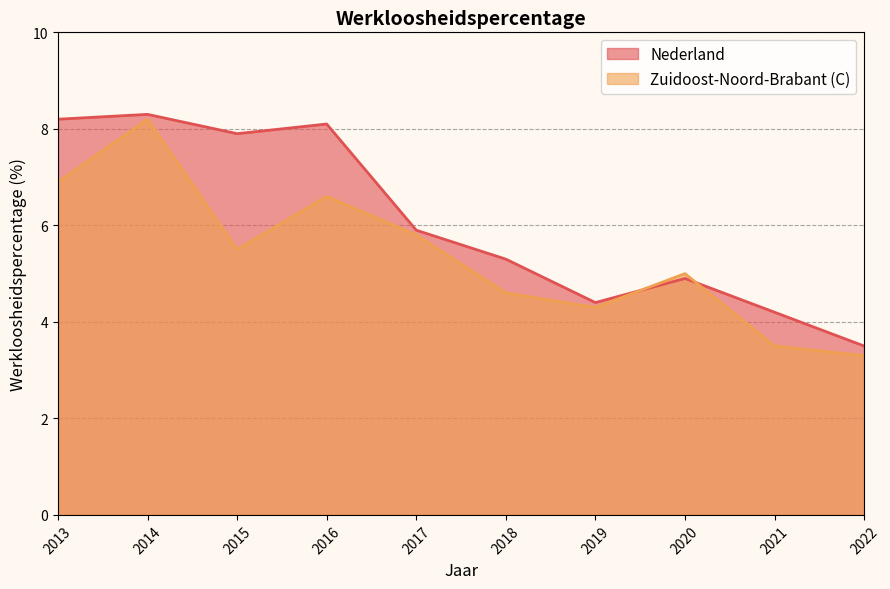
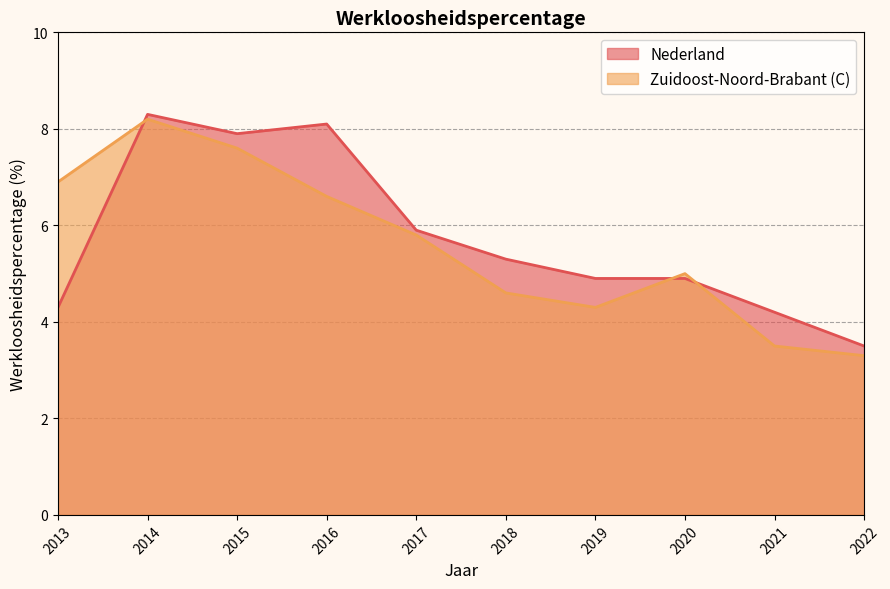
  {
    "Nederland": {
-     "2013": 8.2,
+     "2013": 4.3,
      "2014": 8.3,
      "2015": 7.9,
      "2016": 8.1,
      "2017": 5.9,
      "2018": 5.3,
-     "2019": 4.4,
+     "2019": 4.9,
      "2020": 4.9,
      "2021": 4.2,
      "2022": 3.5
    },
    "Zuidoost-Noord-Brabant (C)": {
      "2013": 6.9,
      "2014": 8.2,
-     "2015": 5.5,
+     "2015": 7.6,
      "2016": 6.6,
      "2017": 5.8,
      "2018": 4.6,
      "2019": 4.3,
      "2020": 5.0,
      "2021": 3.5,
      "2022": 3.3
    }
  }
